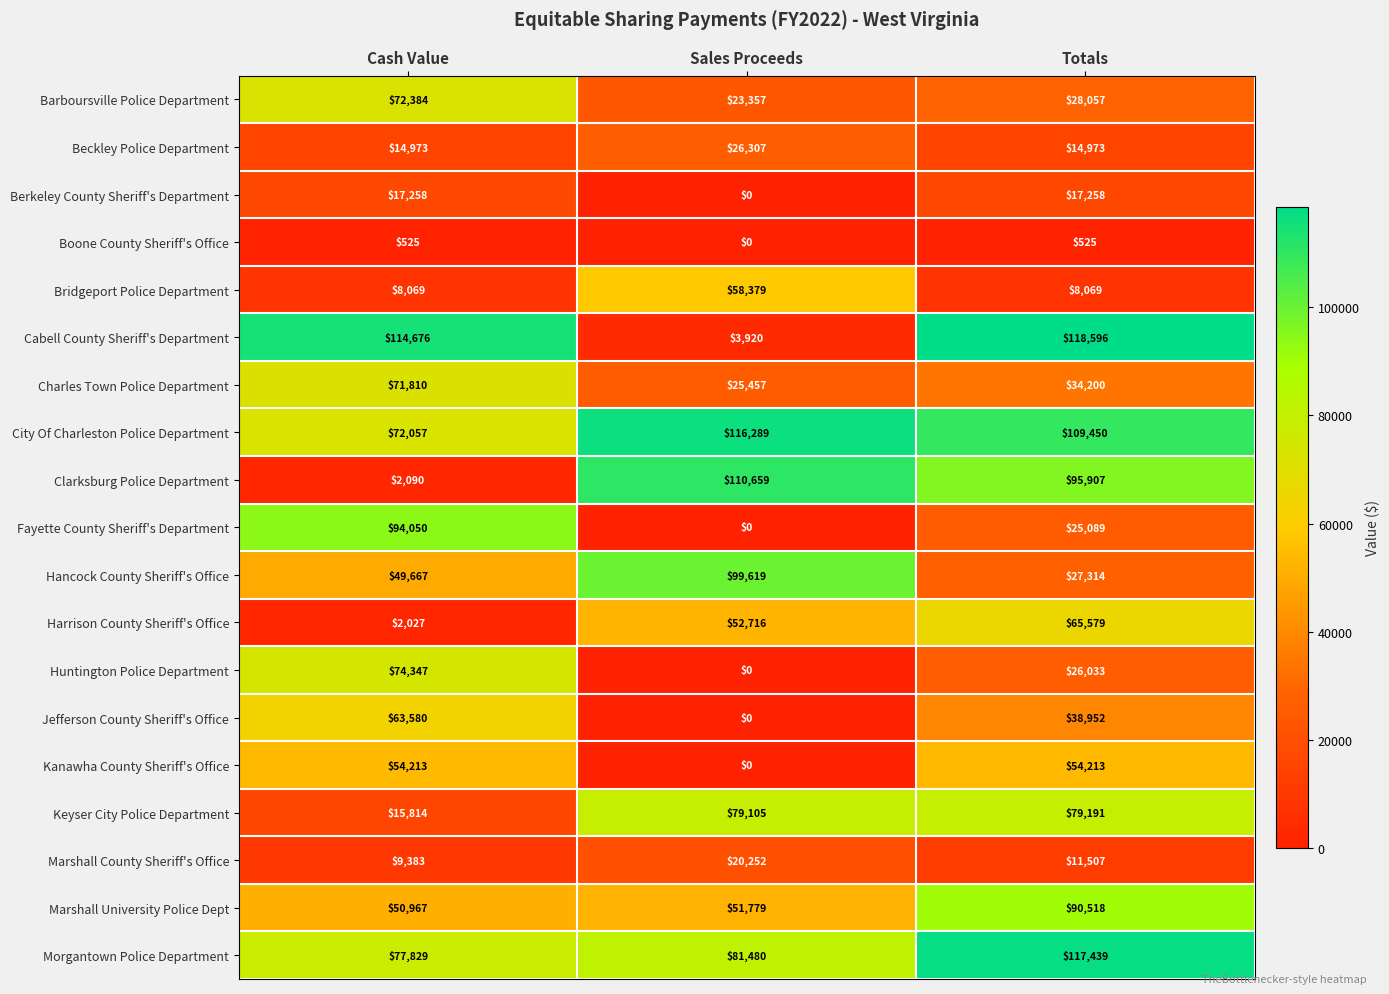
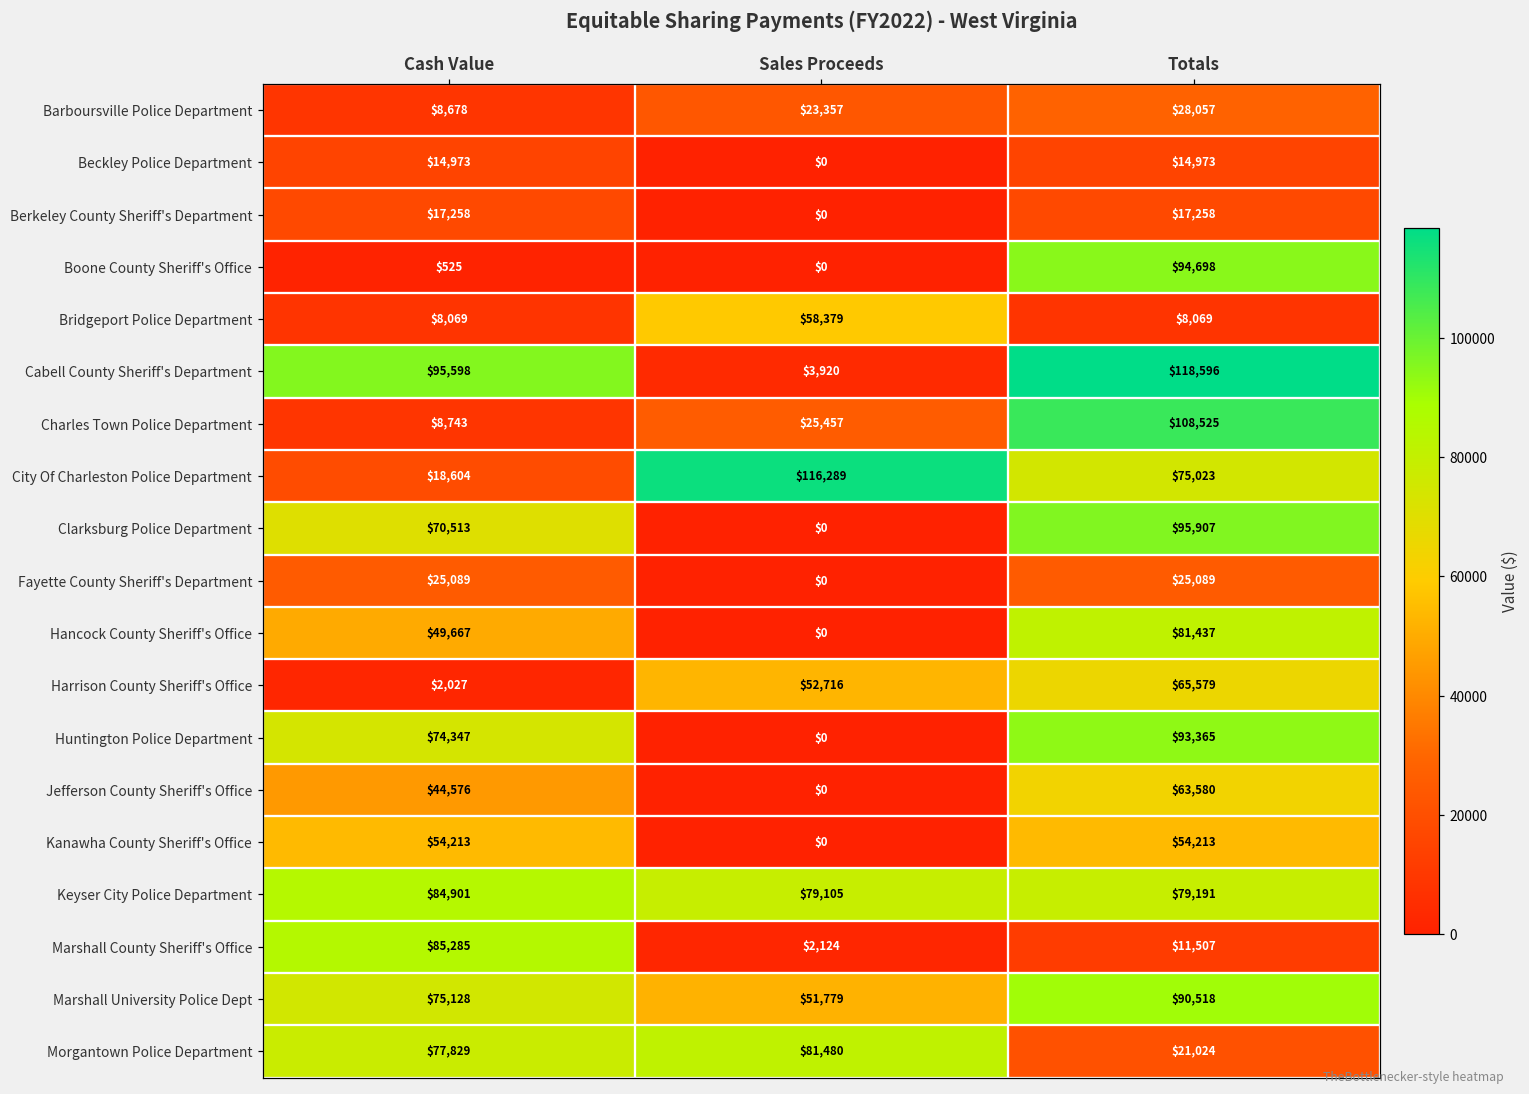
  {
    "Barboursville Police Department": {
-     "Cash Value": "$72,384",
+     "Cash Value": "$8,678",
      "Sales Proceeds": "$23,357",
      "Totals": "$28,057"
    },
    "Beckley Police Department": {
      "Cash Value": "$14,973",
-     "Sales Proceeds": "$26,307",
+     "Sales Proceeds": "$0",
      "Totals": "$14,973"
    },
    "Berkeley County Sheriff's Department": {
      "Cash Value": "$17,258",
      "Sales Proceeds": "$0",
      "Totals": "$17,258"
    },
    "Boone County Sheriff's Office": {
      "Cash Value": "$525",
      "Sales Proceeds": "$0",
-     "Totals": "$525"
+     "Totals": "$94,698"
    },
    "Bridgeport Police Department": {
      "Cash Value": "$8,069",
      "Sales Proceeds": "$58,379",
      "Totals": "$8,069"
    },
    "Cabell County Sheriff's Department": {
-     "Cash Value": "$114,676",
+     "Cash Value": "$95,598",
      "Sales Proceeds": "$3,920",
      "Totals": "$118,596"
    },
    "Charles Town Police Department": {
-     "Cash Value": "$71,810",
+     "Cash Value": "$8,743",
      "Sales Proceeds": "$25,457",
-     "Totals": "$34,200"
+     "Totals": "$108,525"
    },
    "City Of Charleston Police Department": {
-     "Cash Value": "$72,057",
+     "Cash Value": "$18,604",
      "Sales Proceeds": "$116,289",
-     "Totals": "$109,450"
+     "Totals": "$75,023"
    },
    "Clarksburg Police Department": {
-     "Cash Value": "$2,090",
-     "Sales Proceeds": "$110,659",
+     "Cash Value": "$70,513",
+     "Sales Proceeds": "$0",
      "Totals": "$95,907"
    },
    "Fayette County Sheriff's Department": {
-     "Cash Value": "$94,050",
+     "Cash Value": "$25,089",
      "Sales Proceeds": "$0",
      "Totals": "$25,089"
    },
    "Hancock County Sheriff's Office": {
      "Cash Value": "$49,667",
-     "Sales Proceeds": "$99,619",
-     "Totals": "$27,314"
+     "Sales Proceeds": "$0",
+     "Totals": "$81,437"
    },
    "Harrison County Sheriff's Office": {
      "Cash Value": "$2,027",
      "Sales Proceeds": "$52,716",
      "Totals": "$65,579"
    },
    "Huntington Police Department": {
      "Cash Value": "$74,347",
      "Sales Proceeds": "$0",
-     "Totals": "$26,033"
+     "Totals": "$93,365"
    },
    "Jefferson County Sheriff's Office": {
-     "Cash Value": "$63,580",
+     "Cash Value": "$44,576",
      "Sales Proceeds": "$0",
-     "Totals": "$38,952"
+     "Totals": "$63,580"
    },
    "Kanawha County Sheriff's Office": {
      "Cash Value": "$54,213",
      "Sales Proceeds": "$0",
      "Totals": "$54,213"
    },
    "Keyser City Police Department": {
-     "Cash Value": "$15,814",
+     "Cash Value": "$84,901",
      "Sales Proceeds": "$79,105",
      "Totals": "$79,191"
    },
    "Marshall County Sheriff's Office": {
-     "Cash Value": "$9,383",
-     "Sales Proceeds": "$20,252",
+     "Cash Value": "$85,285",
+     "Sales Proceeds": "$2,124",
      "Totals": "$11,507"
    },
    "Marshall University Police Dept": {
-     "Cash Value": "$50,967",
+     "Cash Value": "$75,128",
      "Sales Proceeds": "$51,779",
      "Totals": "$90,518"
    },
    "Morgantown Police Department": {
      "Cash Value": "$77,829",
      "Sales Proceeds": "$81,480",
-     "Totals": "$117,439"
+     "Totals": "$21,024"
    }
  }
